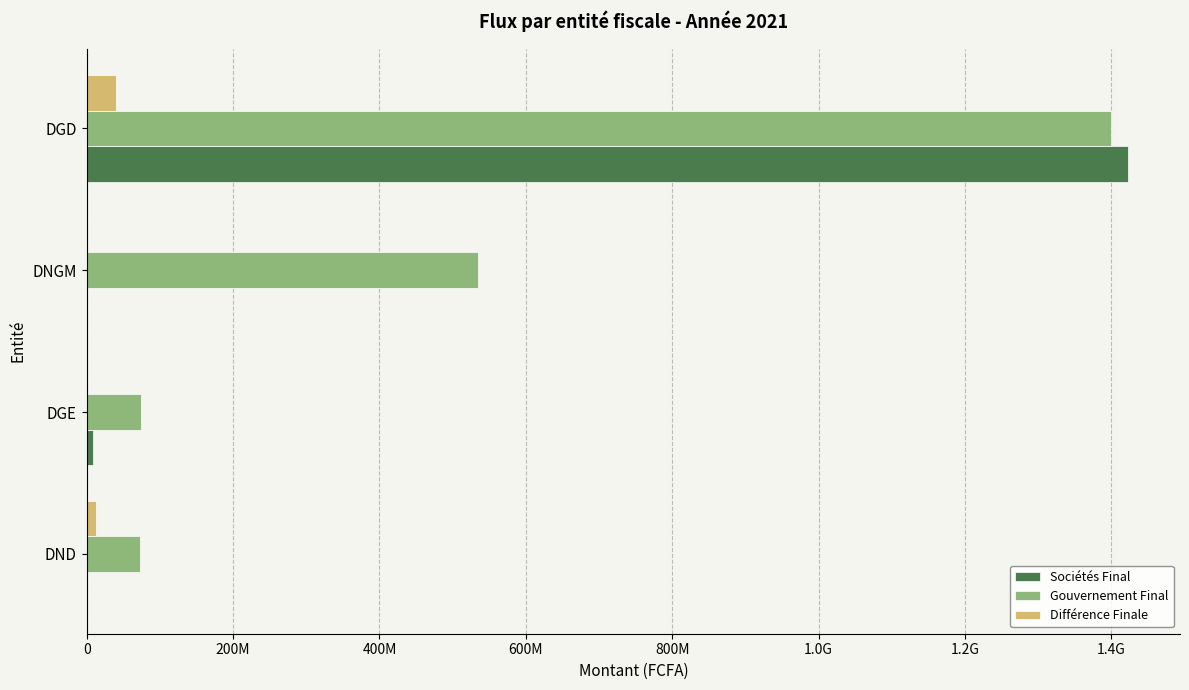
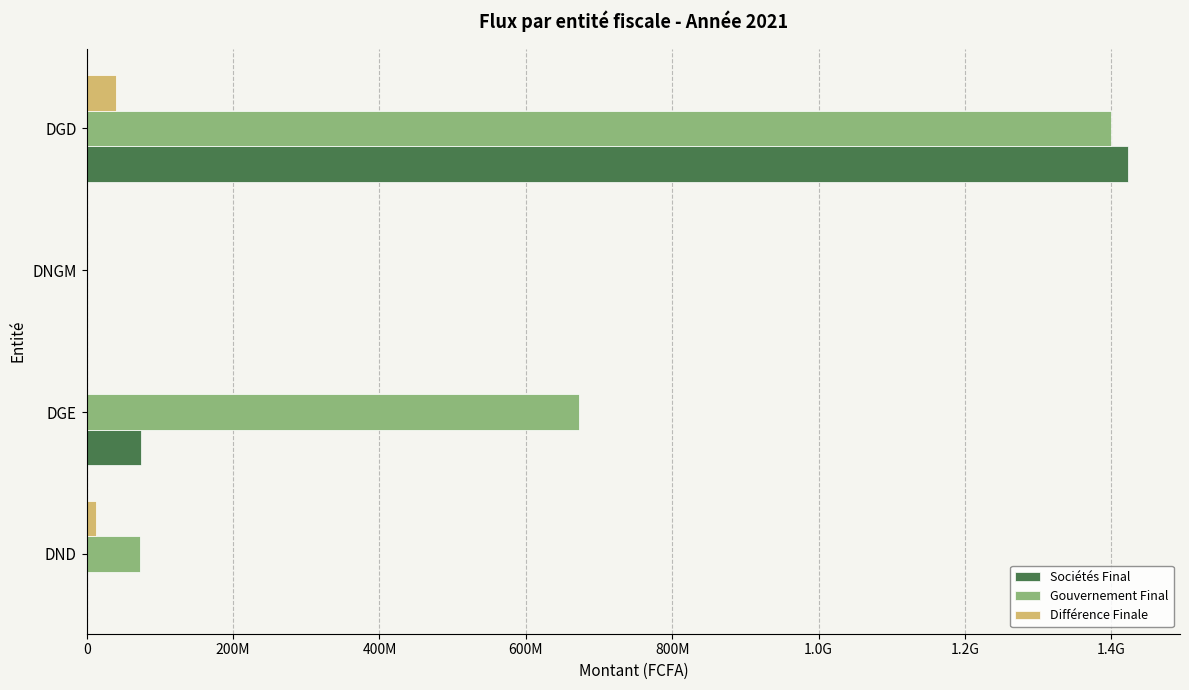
  {
    "Sociétés Final": {
      "DGD": 1420000000,
-     "DGE": 10000000
+     "DGE": 70000000
    },
    "Gouvernement Final": {
      "DGD": 1400000000,
-     "DNGM": 530000000,
-     "DGE": 70000000,
+     "DNGM": 0,
+     "DGE": 670000000,
      "DND": 70000000
    },
    "Différence Finale": {
      "DGD": 40000000,
      "DND": 10000000
    }
  }
